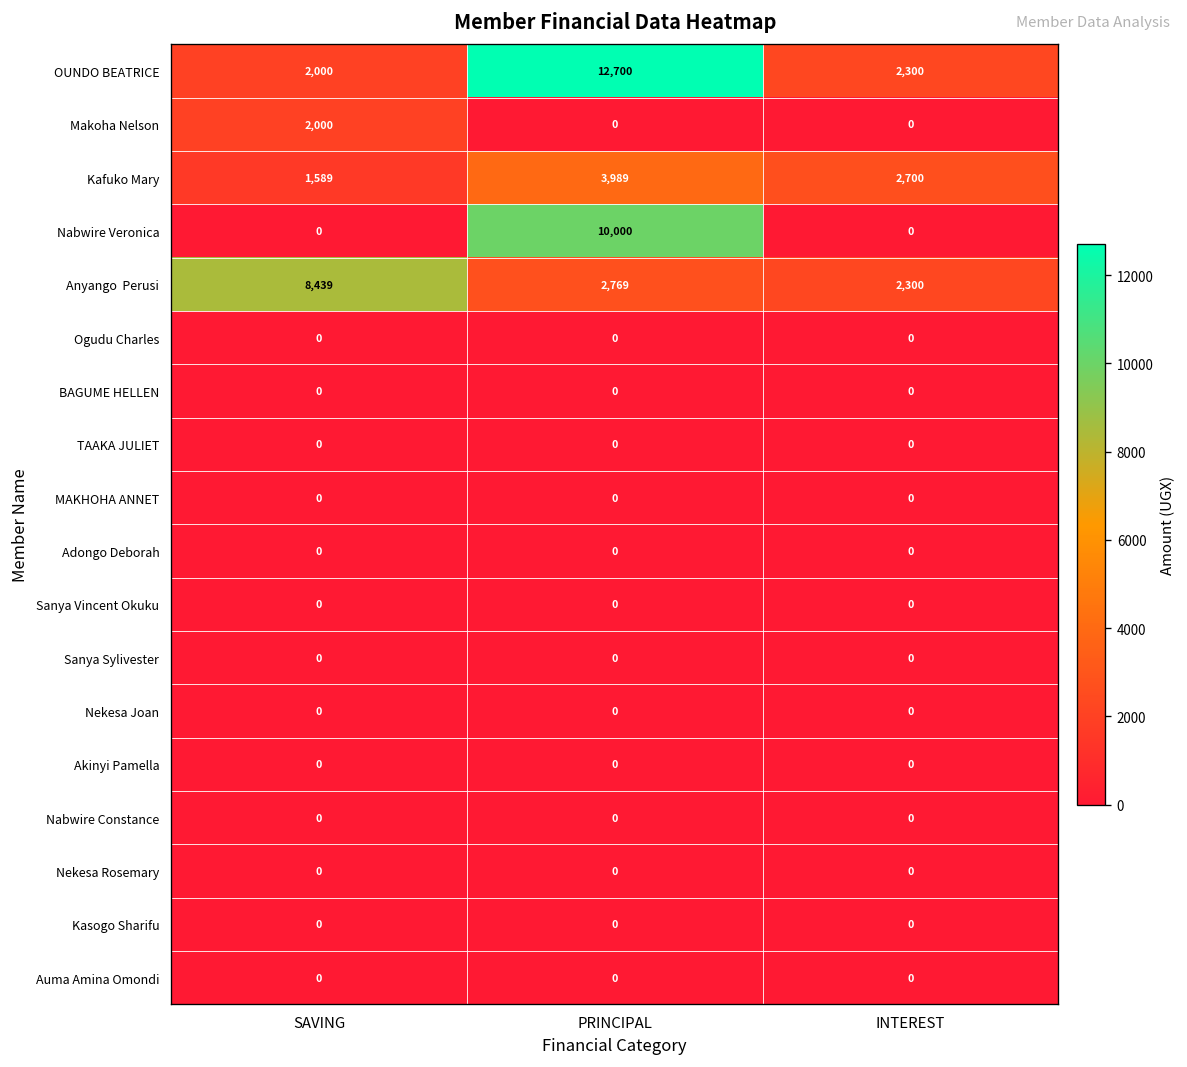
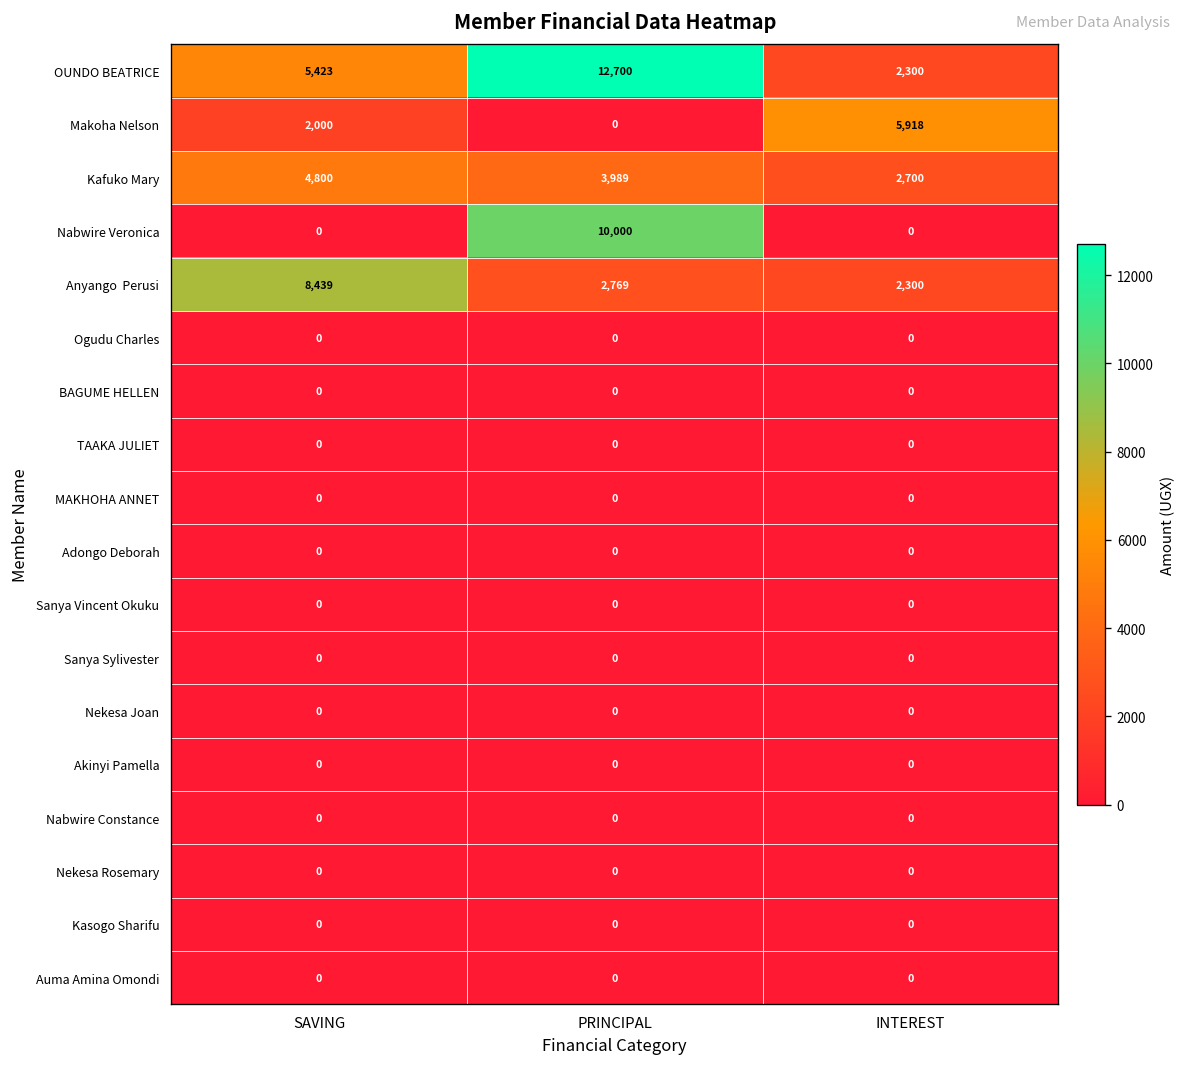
  {
    "OUNDO BEATRICE": {
-     "SAVING": "2,000",
+     "SAVING": "5,423",
      "PRINCIPAL": "12,700",
      "INTEREST": "2,300"
    },
    "Makoha Nelson": {
      "SAVING": "2,000",
      "PRINCIPAL": "0",
-     "INTEREST": "0"
+     "INTEREST": "5,918"
    },
    "Kafuko Mary": {
-     "SAVING": "1,589",
+     "SAVING": "4,800",
      "PRINCIPAL": "3,989",
      "INTEREST": "2,700"
    },
    "Nabwire Veronica": {
      "SAVING": "0",
      "PRINCIPAL": "10,000",
      "INTEREST": "0"
    },
    "Anyango Perusi": {
      "SAVING": "8,439",
      "PRINCIPAL": "2,769",
      "INTEREST": "2,300"
    },
    "Ogudu Charles": {
      "SAVING": "0",
      "PRINCIPAL": "0",
      "INTEREST": "0"
    },
    "BAGUME HELLEN": {
      "SAVING": "0",
      "PRINCIPAL": "0",
      "INTEREST": "0"
    },
    "TAAKA JULIET": {
      "SAVING": "0",
      "PRINCIPAL": "0",
      "INTEREST": "0"
    },
    "MAKHOHA ANNET": {
      "SAVING": "0",
      "PRINCIPAL": "0",
      "INTEREST": "0"
    },
    "Adongo Deborah": {
      "SAVING": "0",
      "PRINCIPAL": "0",
      "INTEREST": "0"
    },
    "Sanya Vincent Okuku": {
      "SAVING": "0",
      "PRINCIPAL": "0",
      "INTEREST": "0"
    },
    "Sanya Sylivester": {
      "SAVING": "0",
      "PRINCIPAL": "0",
      "INTEREST": "0"
    },
    "Nekesa Joan": {
      "SAVING": "0",
      "PRINCIPAL": "0",
      "INTEREST": "0"
    },
    "Akinyi Pamella": {
      "SAVING": "0",
      "PRINCIPAL": "0",
      "INTEREST": "0"
    },
    "Nabwire Constance": {
      "SAVING": "0",
      "PRINCIPAL": "0",
      "INTEREST": "0"
    },
    "Nekesa Rosemary": {
      "SAVING": "0",
      "PRINCIPAL": "0",
      "INTEREST": "0"
    },
    "Kasogo Sharifu": {
      "SAVING": "0",
      "PRINCIPAL": "0",
      "INTEREST": "0"
    },
    "Auma Amina Omondi": {
      "SAVING": "0",
      "PRINCIPAL": "0",
      "INTEREST": "0"
    }
  }
